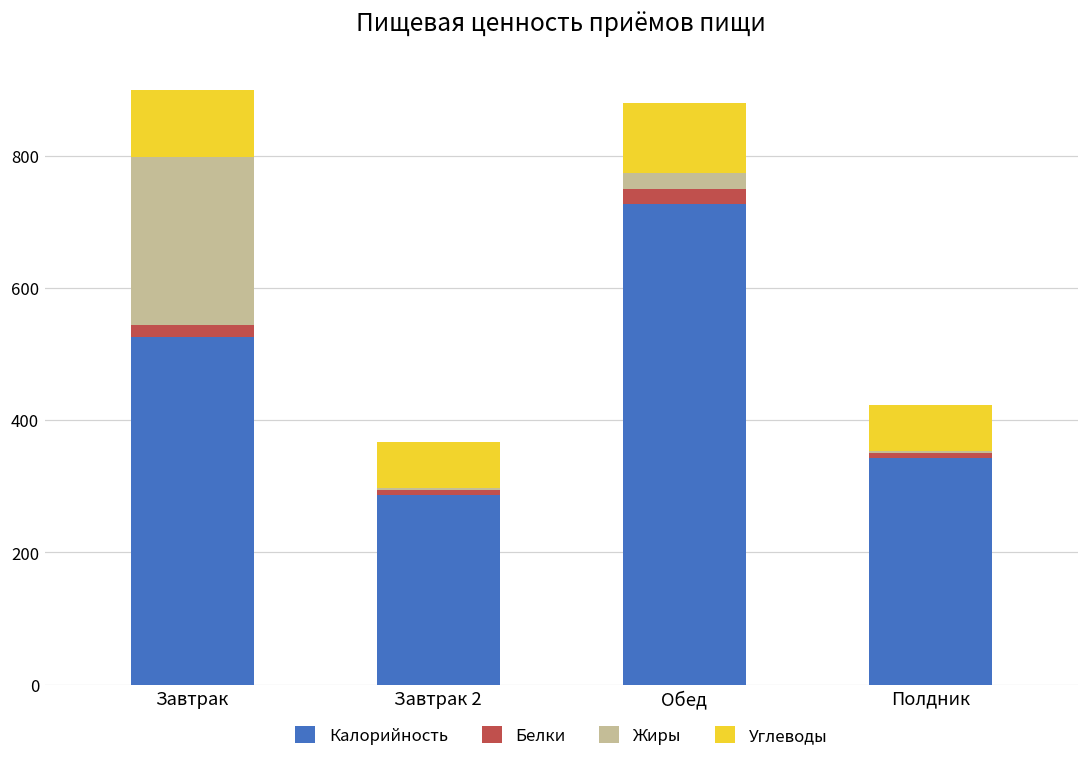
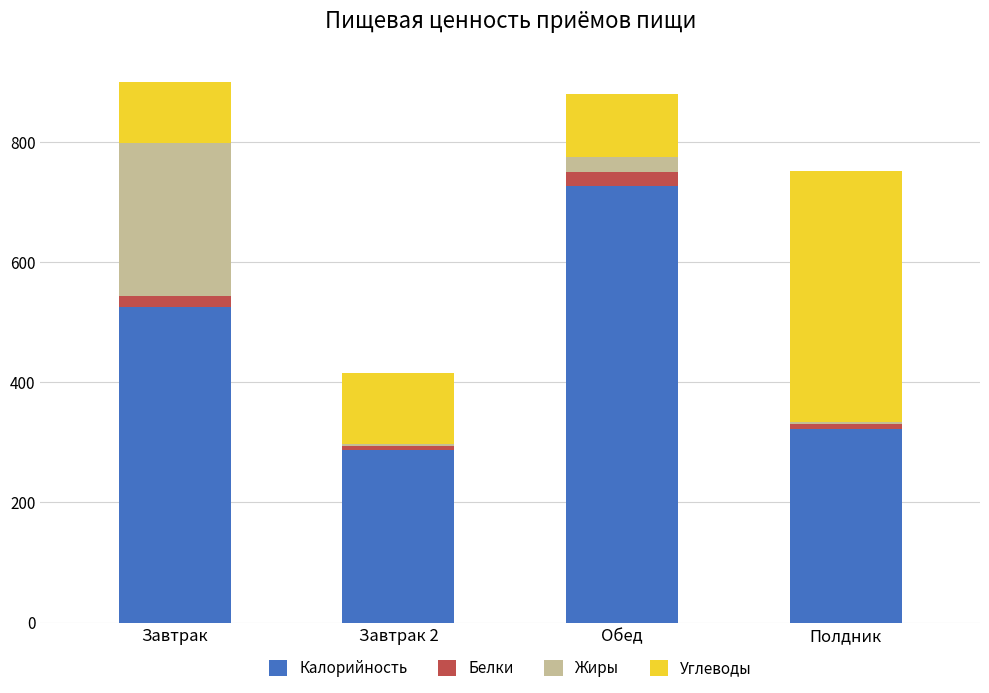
  {
    "Калорийность": {
      "Завтрак": 530,
      "Завтрак 2": 290,
      "Обед": 730,
-     "Полдник": 340
+     "Полдник": 320
    },
    "Белки": {
      "Завтрак": 20,
      "Завтрак 2": 10,
      "Обед": 20,
      "Полдник": 10
    },
    "Жиры": {
      "Завтрак": 250,
      "Обед": 20
    },
    "Углеводы": {
      "Завтрак": 100,
-     "Завтрак 2": 70,
+     "Завтрак 2": 120,
      "Обед": 110,
-     "Полдник": 70
+     "Полдник": 420
    }
  }
